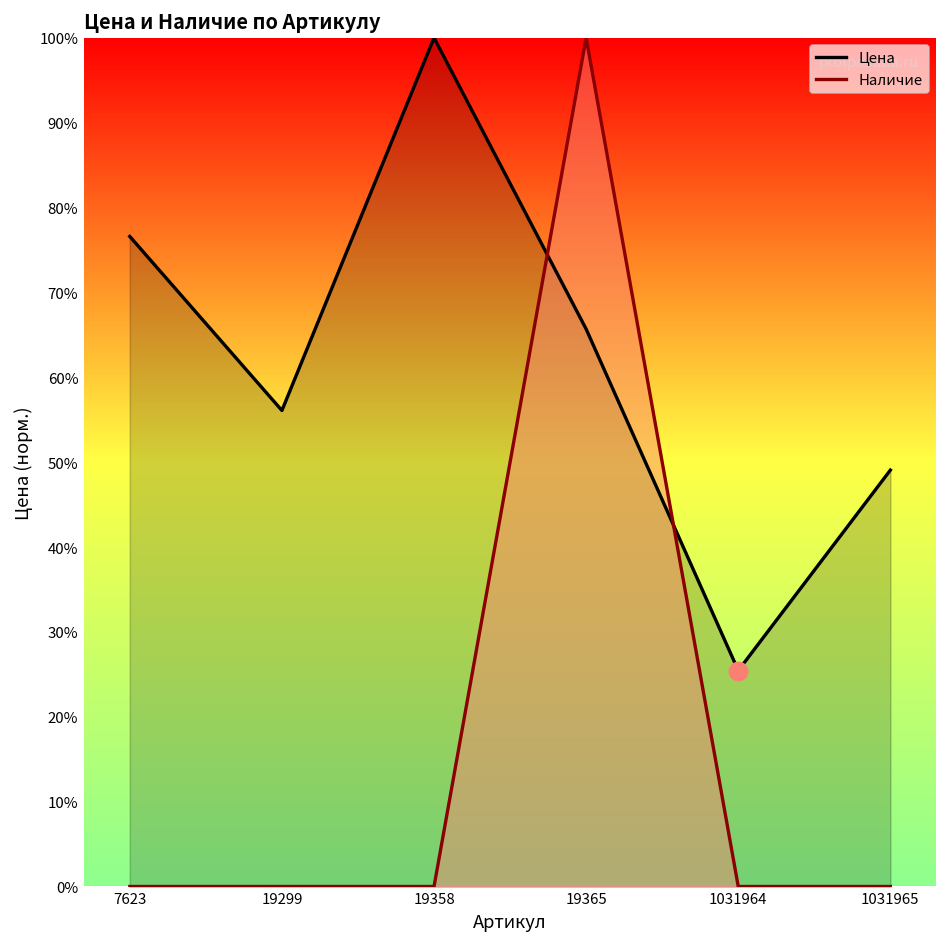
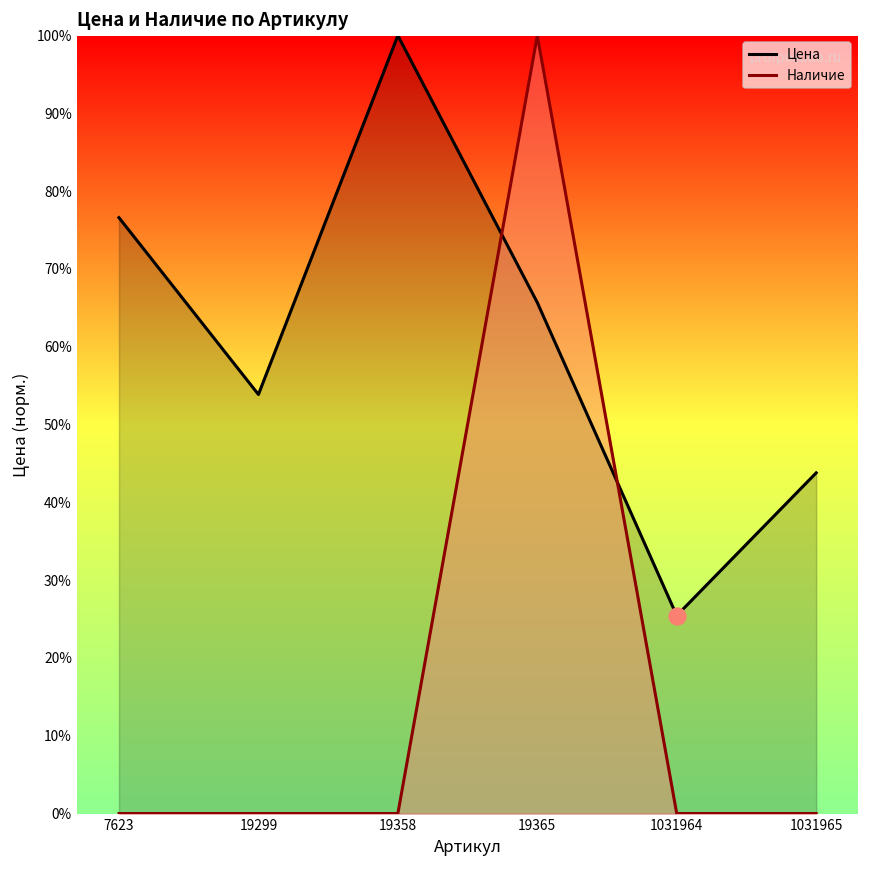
  {
    "Цена": {
      "7623": "77%",
-     "19299": "56%",
+     "19299": "54%",
      "19358": "100%",
      "19365": "66%",
-     "1031965": "49%"
+     "1031965": "44%"
    }
  }
